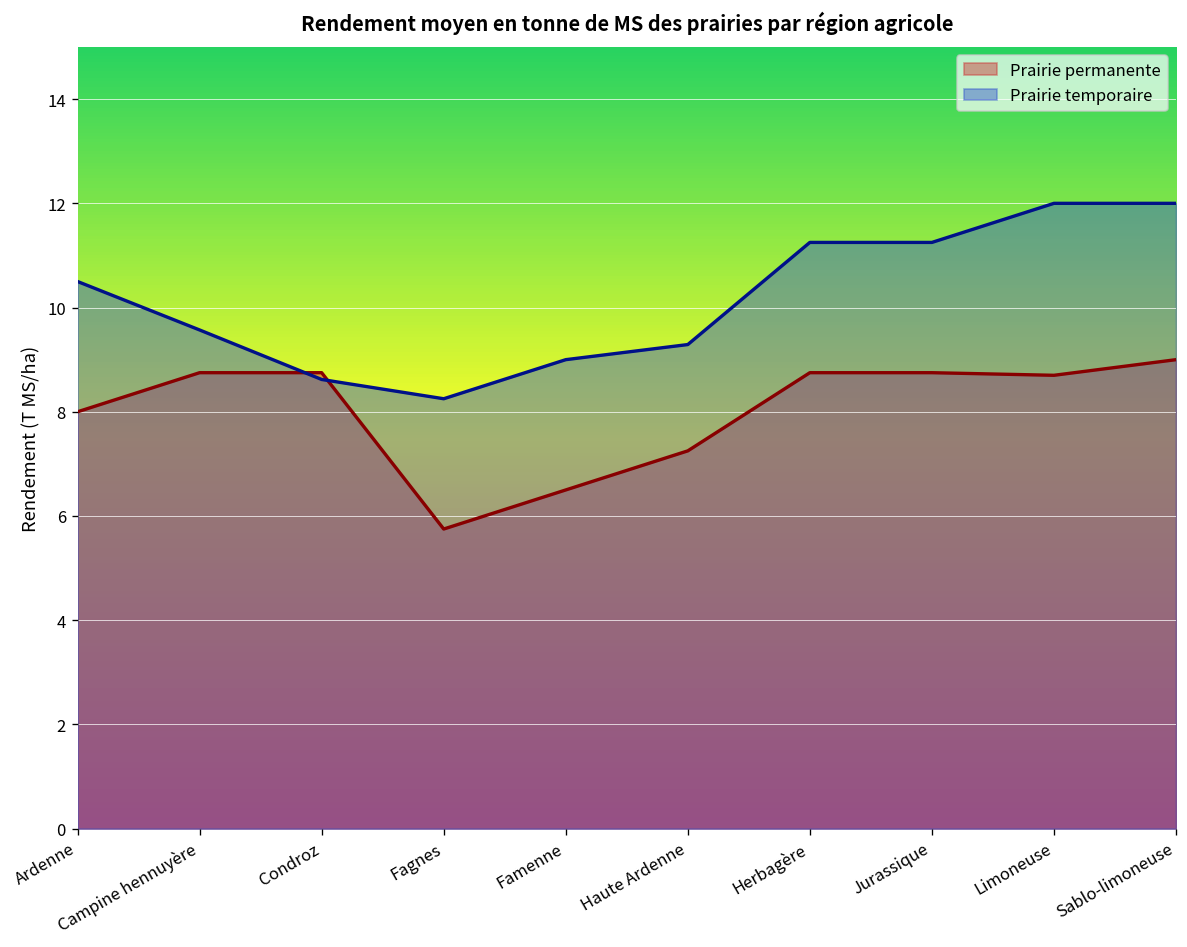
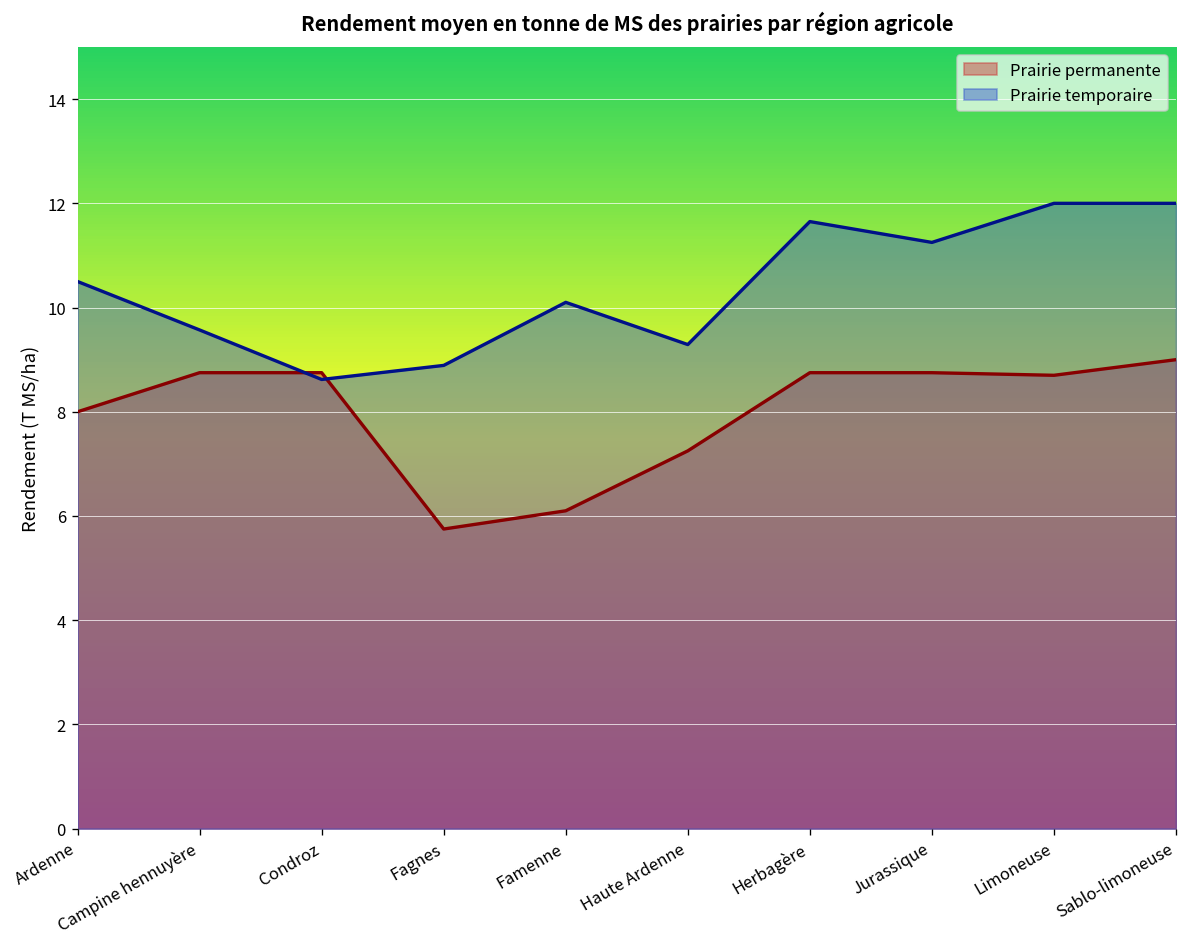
  {
    "Prairie permanente": {
      "Ardenne": 8.0,
      "Campine hennuyère": 8.8,
      "Condroz": 8.8,
      "Fagnes": 5.8,
-     "Famenne": 6.5,
+     "Famenne": 6.1,
      "Haute Ardenne": 7.3,
      "Herbagère": 8.8,
      "Jurassique": 8.8,
      "Limoneuse": 8.7,
      "Sablo-limoneuse": 9.0
    },
    "Prairie temporaire": {
      "Ardenne": 10.5,
      "Campine hennuyère": 9.6,
      "Condroz": 8.6,
-     "Fagnes": 8.3,
-     "Famenne": 9.0,
+     "Fagnes": 8.9,
+     "Famenne": 10.1,
      "Haute Ardenne": 9.3,
-     "Herbagère": 11.3,
+     "Herbagère": 11.7,
      "Jurassique": 11.3,
      "Limoneuse": 12.0,
      "Sablo-limoneuse": 12.0
    }
  }
